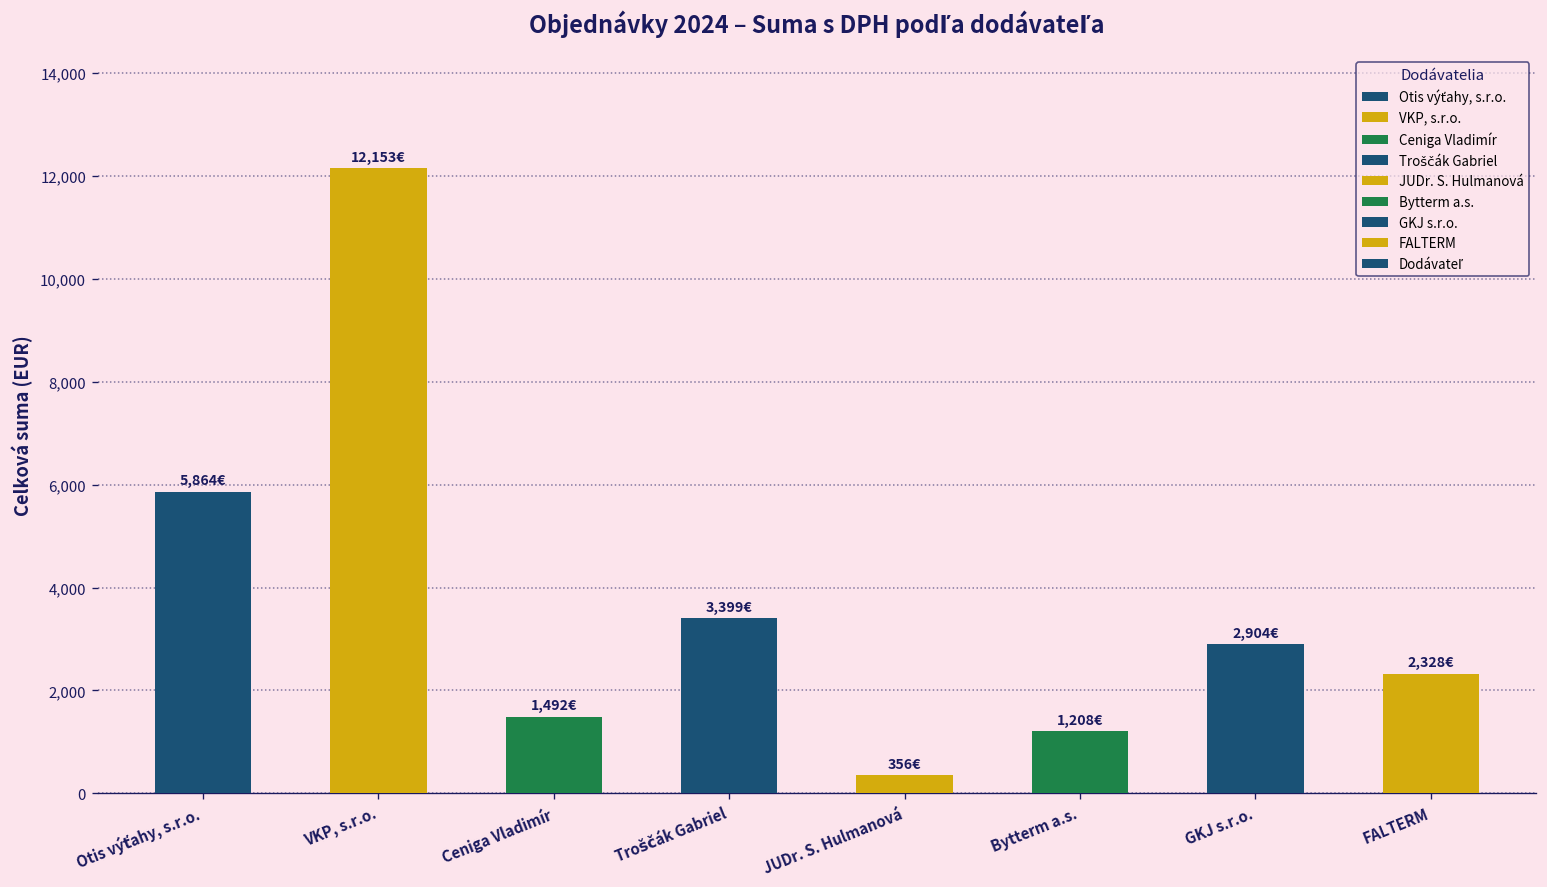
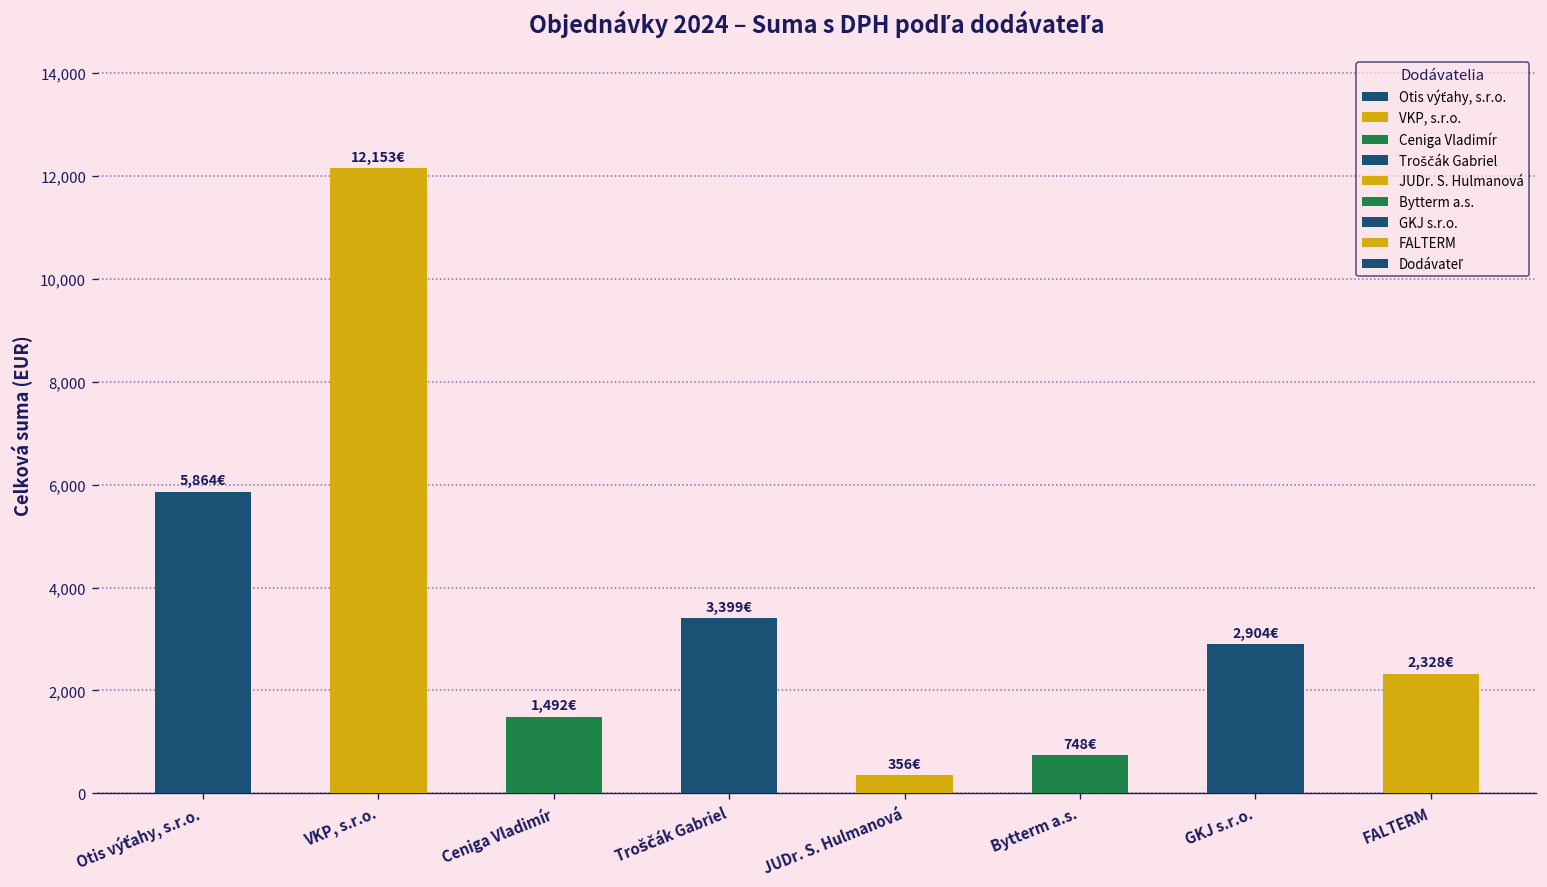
  {
    "Otis výťahy, s.r.o.": "5,864€",
    "VKP, s.r.o.": "12,153€",
    "Ceniga Vladimír": "1,492€",
    "Troščák Gabriel": "3,399€",
    "JUDr. S. Hulmanová": "356€",
-   "Bytterm a.s.": "1,208€",
+   "Bytterm a.s.": "748€",
    "GKJ s.r.o.": "2,904€",
    "FALTERM": "2,328€"
  }
